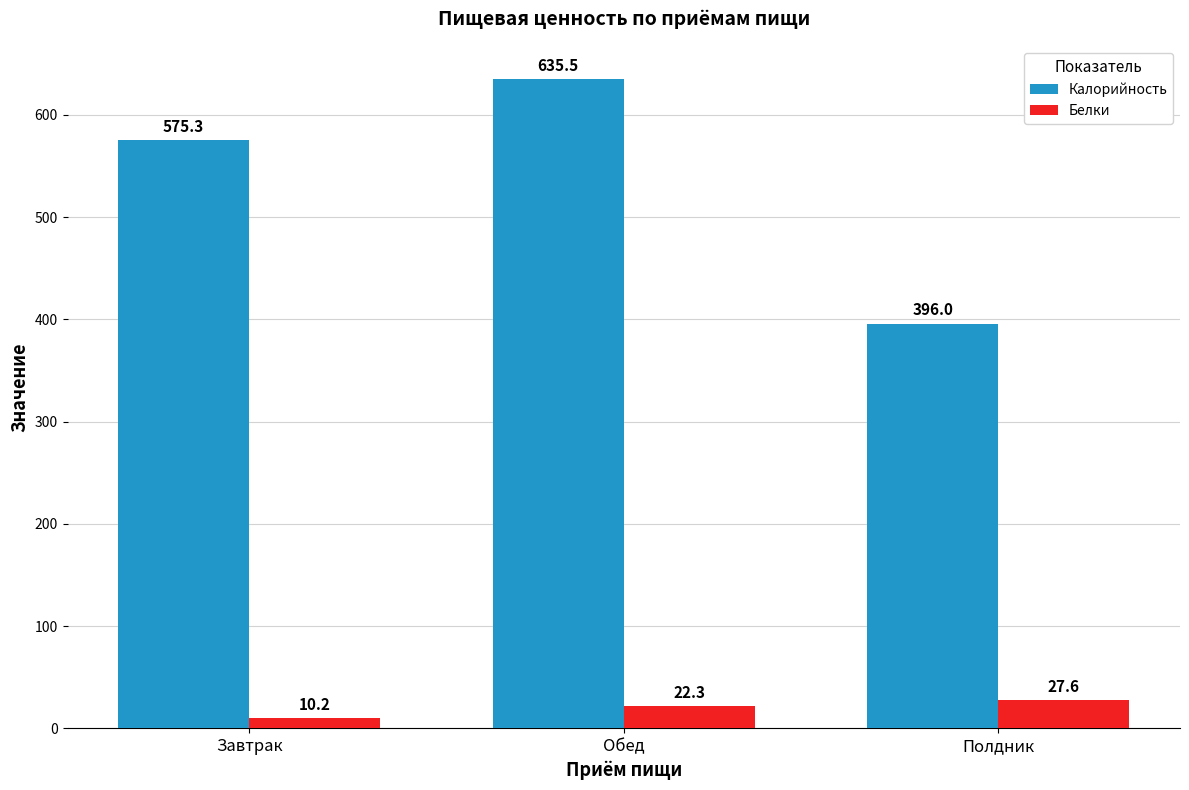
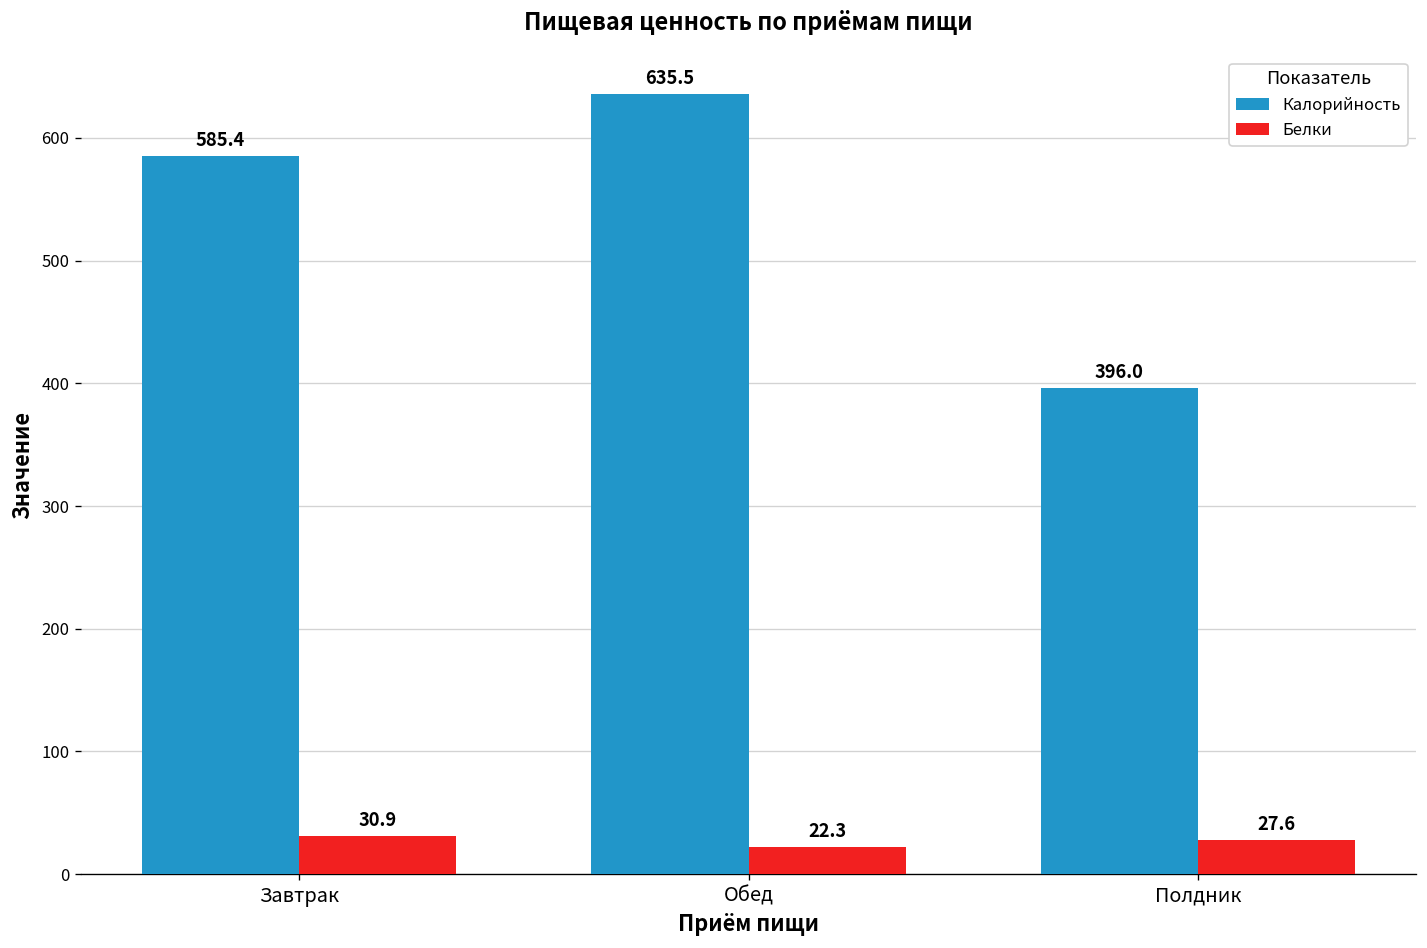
  {
    "Калорийность": {
-     "Завтрак": 575.3,
+     "Завтрак": 585.4,
      "Обед": 635.5,
      "Полдник": 396.0
    },
    "Белки": {
-     "Завтрак": 10.2,
+     "Завтрак": 30.9,
      "Обед": 22.3,
      "Полдник": 27.6
    }
  }
